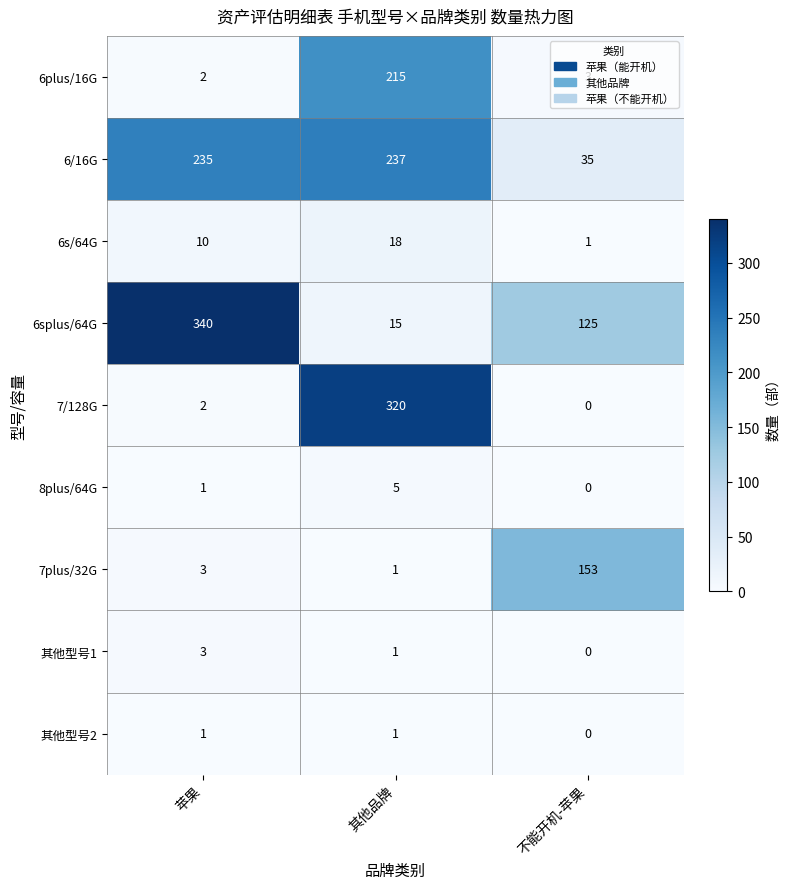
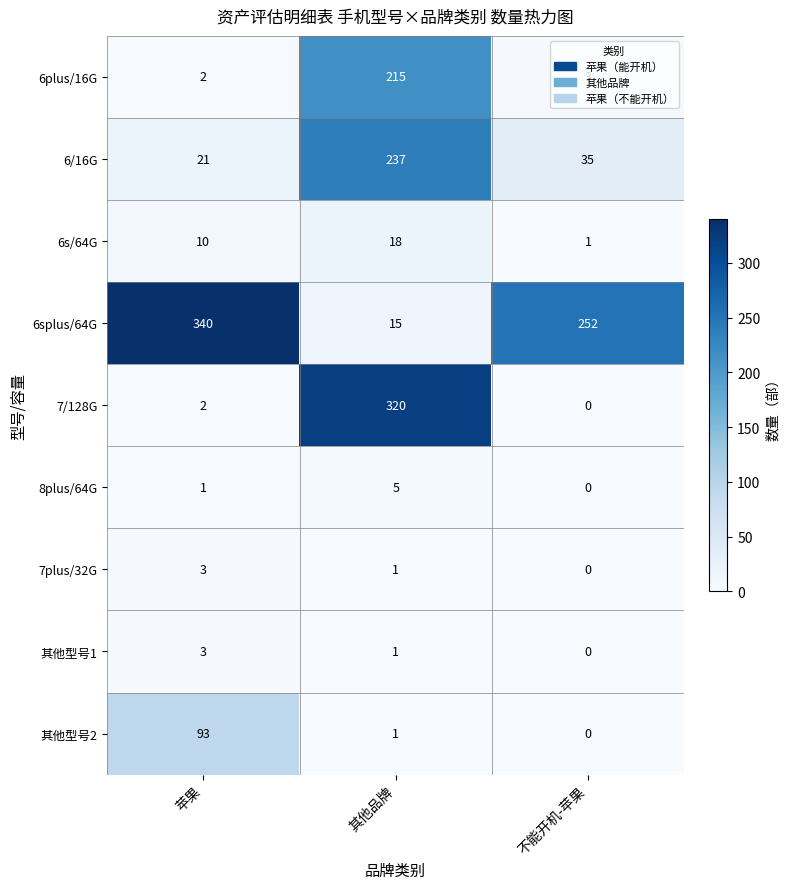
  {
    "6plus/16G": {
      "苹果": 2,
      "其他品牌": 215
    },
    "6/16G": {
-     "苹果": 235,
+     "苹果": 21,
      "其他品牌": 237,
      "不能开机-苹果": 35
    },
    "6s/64G": {
      "苹果": 10,
      "其他品牌": 18,
      "不能开机-苹果": 1
    },
    "6splus/64G": {
      "苹果": 340,
      "其他品牌": 15,
-     "不能开机-苹果": 125
+     "不能开机-苹果": 252
    },
    "7/128G": {
      "苹果": 2,
      "其他品牌": 320,
      "不能开机-苹果": 0
    },
    "8plus/64G": {
      "苹果": 1,
      "其他品牌": 5,
      "不能开机-苹果": 0
    },
    "7plus/32G": {
      "苹果": 3,
      "其他品牌": 1,
-     "不能开机-苹果": 153
+     "不能开机-苹果": 0
    },
    "其他型号1": {
      "苹果": 3,
      "其他品牌": 1,
      "不能开机-苹果": 0
    },
    "其他型号2": {
-     "苹果": 1,
+     "苹果": 93,
      "其他品牌": 1,
      "不能开机-苹果": 0
    }
  }
